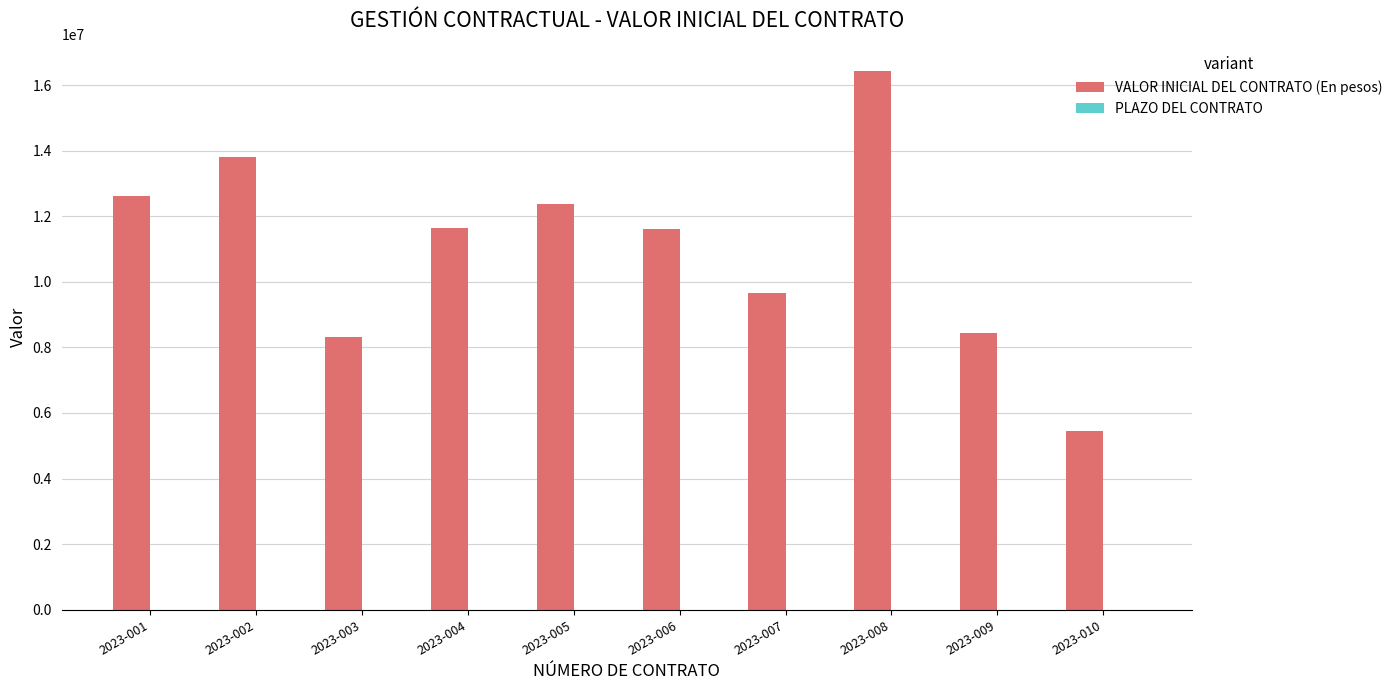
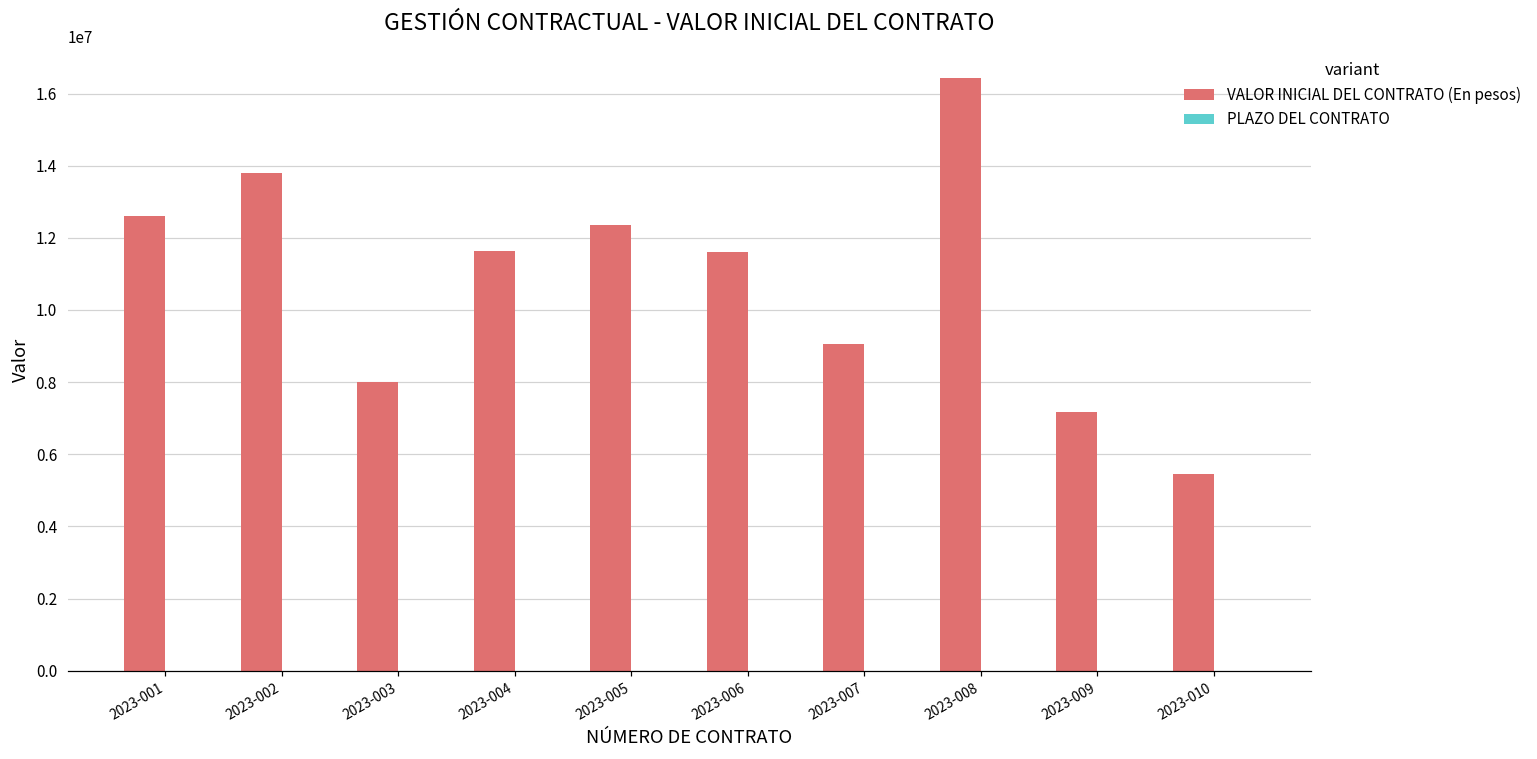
  {
    "VALOR INICIAL DEL CONTRATO (En pesos)": {
      "2023-001": 12600000,
      "2023-002": 13800000,
-     "2023-003": 8300000,
+     "2023-003": 8000000,
      "2023-004": 11600000,
      "2023-005": 12400000,
      "2023-006": 11600000,
-     "2023-007": 9700000,
+     "2023-007": 9000000,
      "2023-008": 16400000,
-     "2023-009": 8400000,
+     "2023-009": 7200000,
      "2023-010": 5500000
    }
  }
